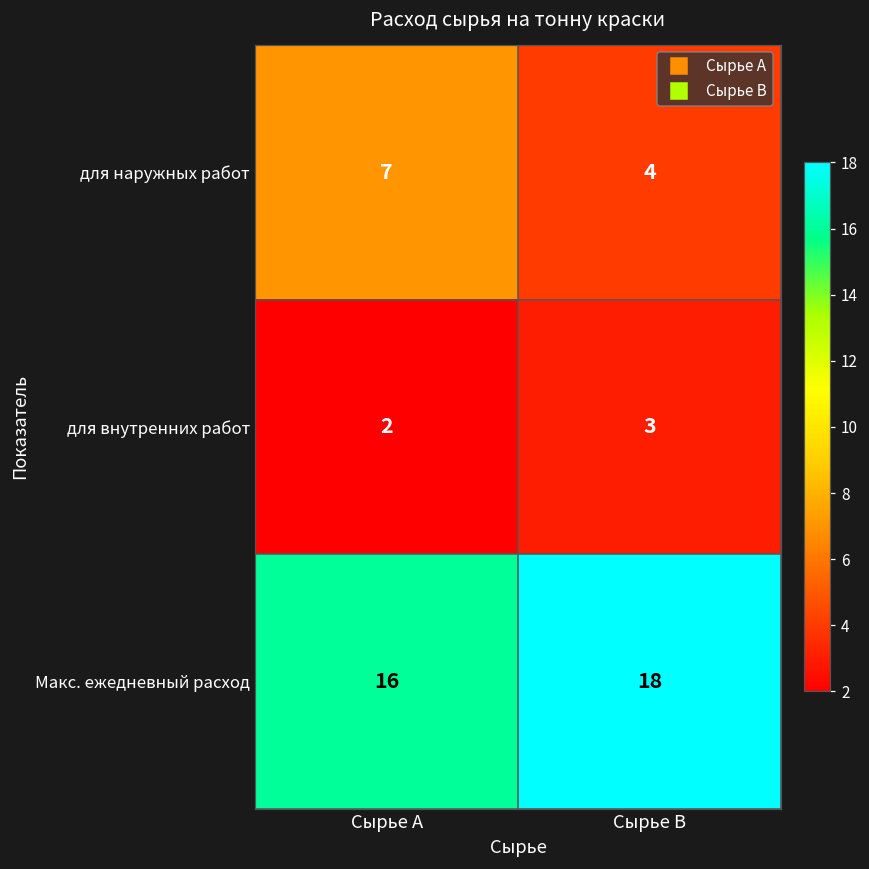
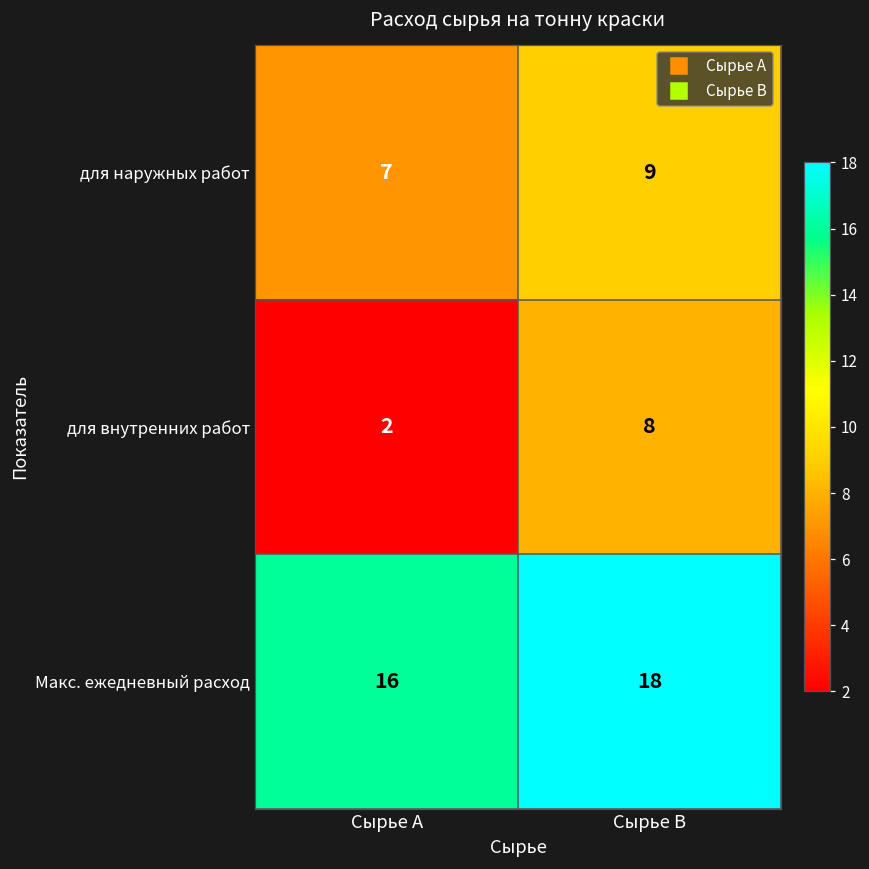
  {
    "для наружных работ": {
      "Сырье А": 7,
-     "Сырье В": 4
+     "Сырье В": 9
    },
    "для внутренних работ": {
      "Сырье А": 2,
-     "Сырье В": 3
+     "Сырье В": 8
    },
    "Макс. ежедневный расход": {
      "Сырье А": 16,
      "Сырье В": 18
    }
  }
